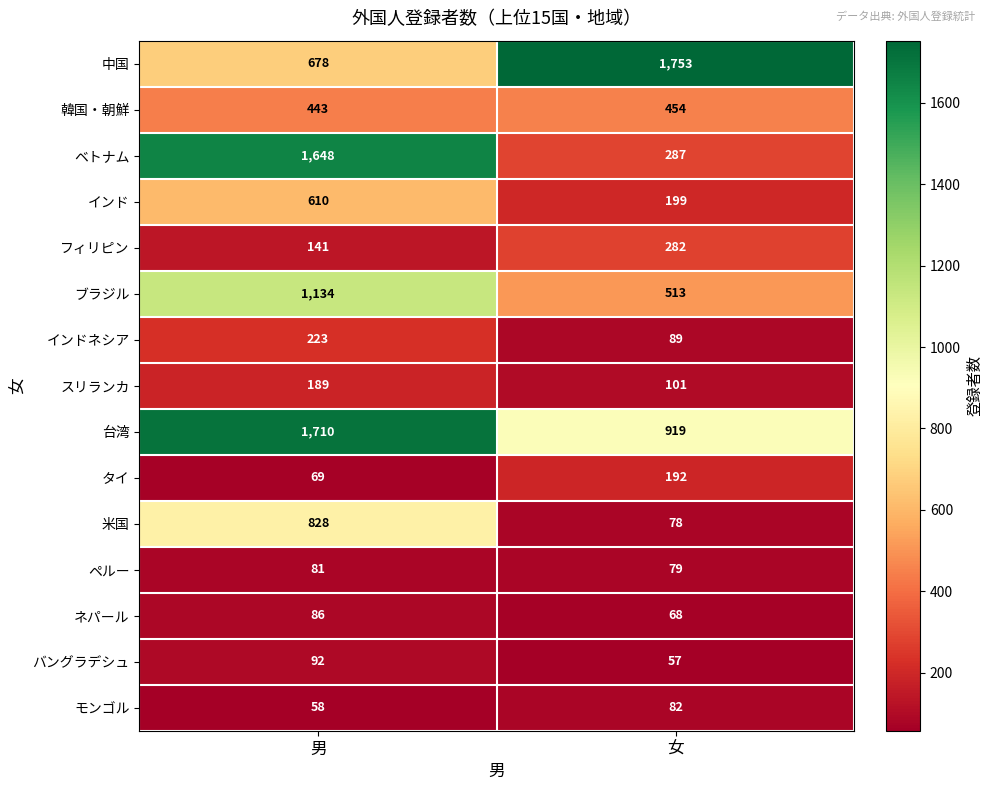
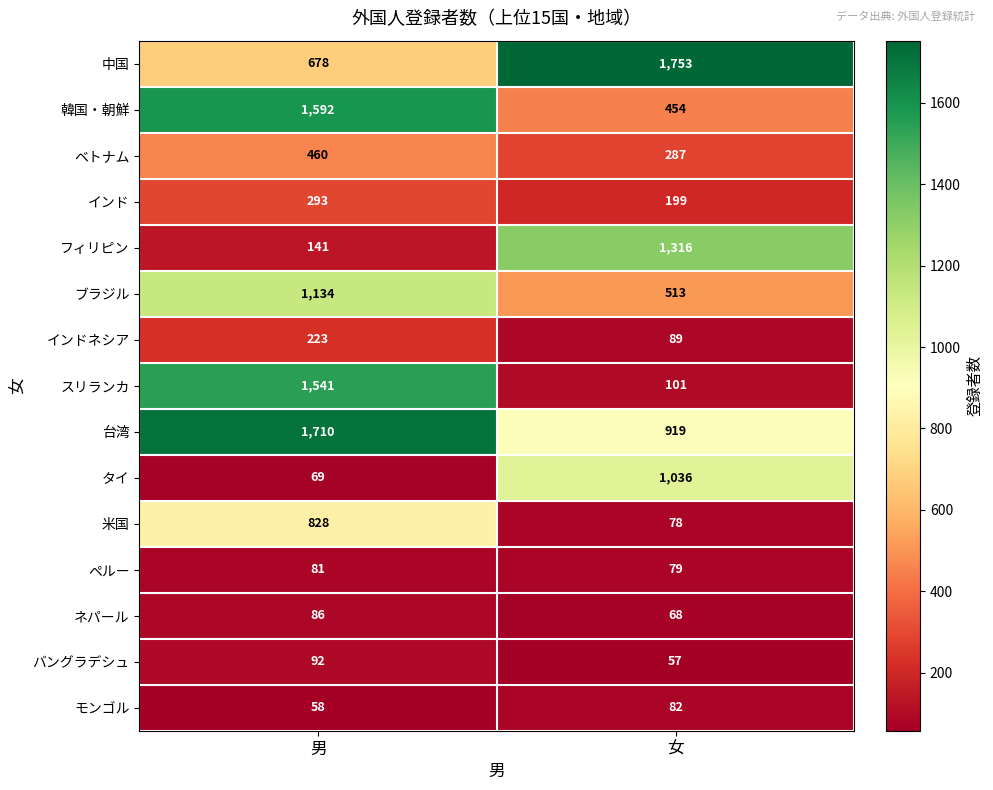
  {
    "中国": {
      "男": "678",
      "女": "1,753"
    },
    "韓国・朝鮮": {
-     "男": "443",
+     "男": "1,592",
      "女": "454"
    },
    "ベトナム": {
-     "男": "1,648",
+     "男": "460",
      "女": "287"
    },
    "インド": {
-     "男": "610",
+     "男": "293",
      "女": "199"
    },
    "フィリピン": {
      "男": "141",
-     "女": "282"
+     "女": "1,316"
    },
    "ブラジル": {
      "男": "1,134",
      "女": "513"
    },
    "インドネシア": {
      "男": "223",
      "女": "89"
    },
    "スリランカ": {
-     "男": "189",
+     "男": "1,541",
      "女": "101"
    },
    "台湾": {
      "男": "1,710",
      "女": "919"
    },
    "タイ": {
      "男": "69",
-     "女": "192"
+     "女": "1,036"
    },
    "米国": {
      "男": "828",
      "女": "78"
    },
    "ペルー": {
      "男": "81",
      "女": "79"
    },
    "ネパール": {
      "男": "86",
      "女": "68"
    },
    "バングラデシュ": {
      "男": "92",
      "女": "57"
    },
    "モンゴル": {
      "男": "58",
      "女": "82"
    }
  }
